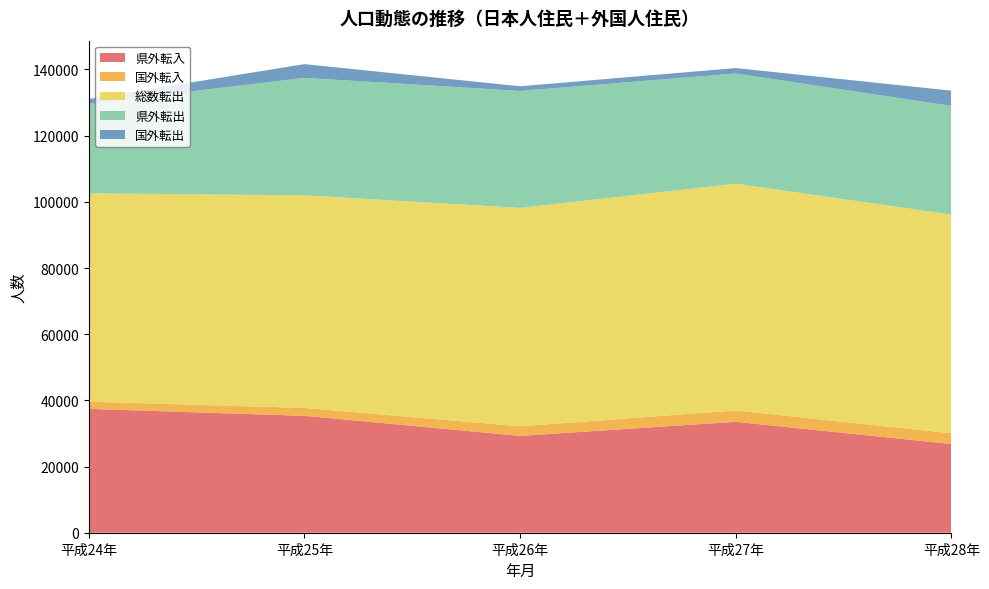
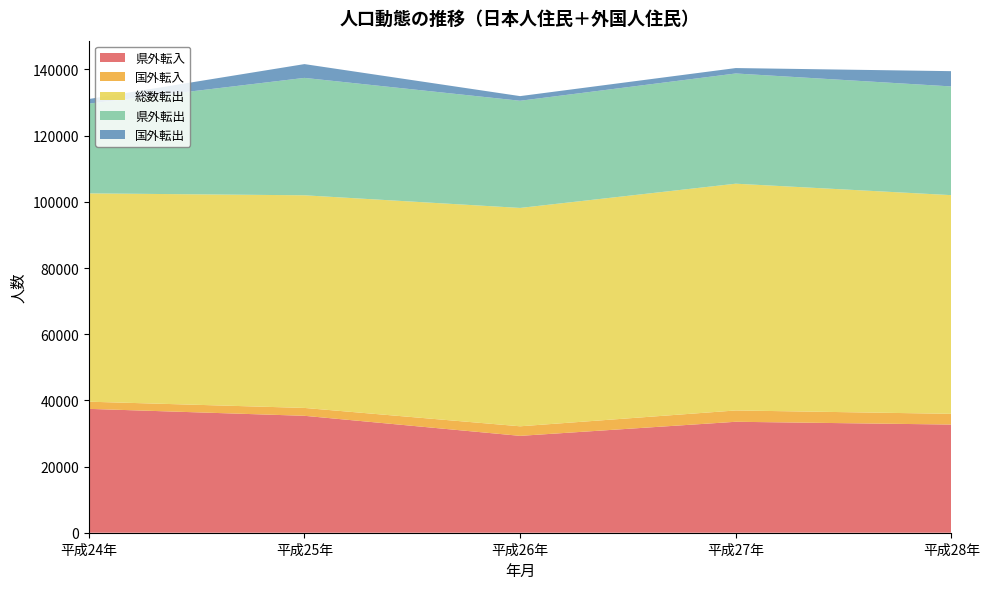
  {
    "県外転入": {
      "平成24年": 37000,
      "平成25年": 35000,
      "平成26年": 29000,
      "平成27年": 34000,
-     "平成28年": 27000
+     "平成28年": 33000
    },
    "県外転出": {
      "平成24年": 27000,
      "平成25年": 35000,
-     "平成26年": 35000,
+     "平成26年": 32000,
      "平成27年": 33000,
      "平成28年": 33000
    },
    "国外転出": {
      "平成24年": 1000,
      "平成25年": 4000,
      "平成26年": 1000,
      "平成27年": 2000,
      "平成28年": 5000
    }
  }
